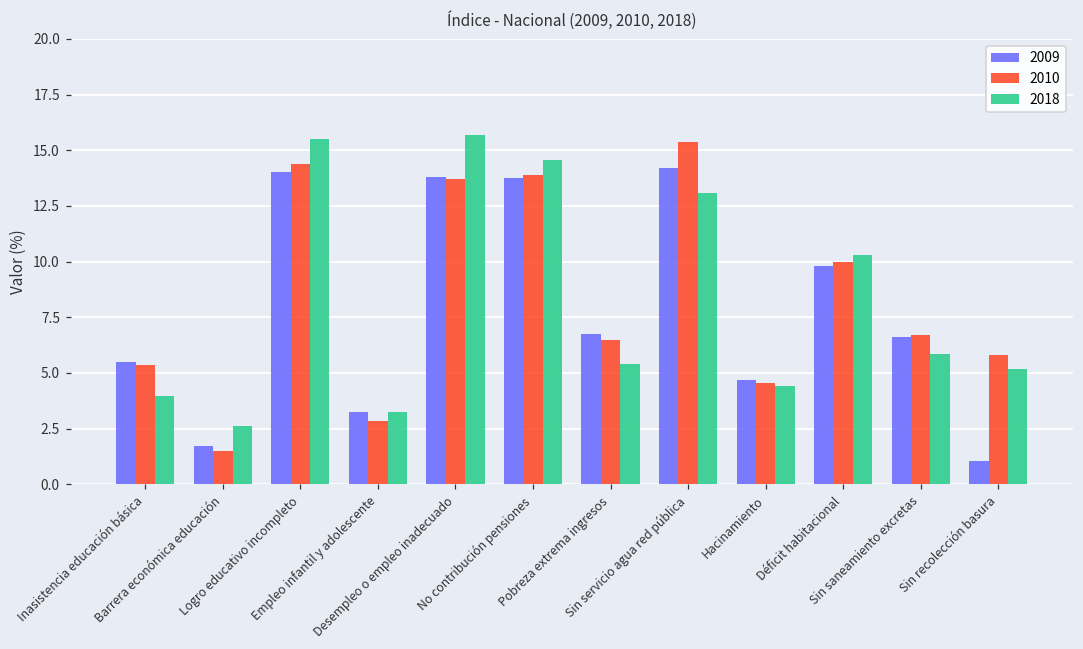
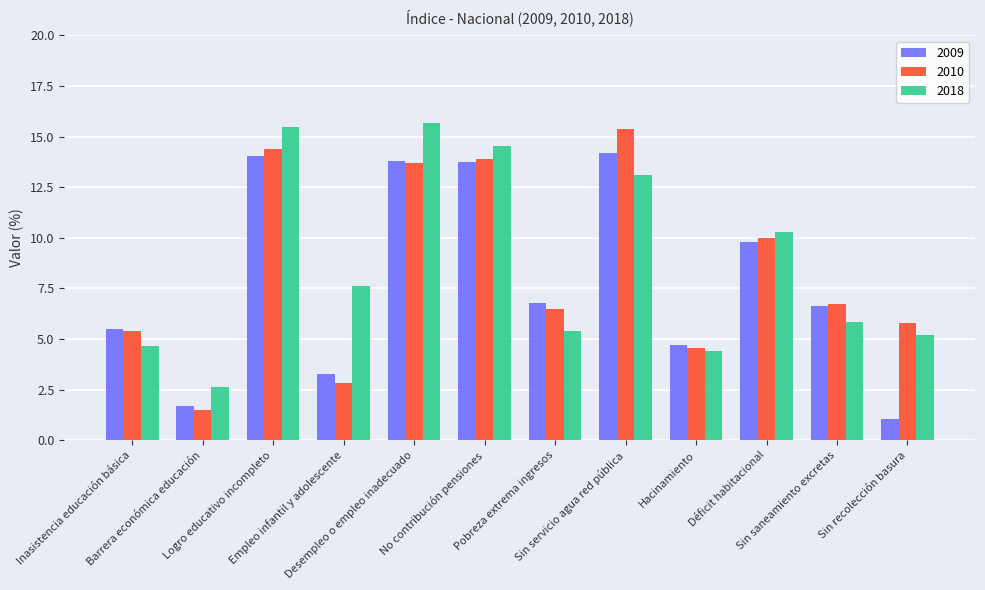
  {
    "2009": {
      "Inasistencia educación básica": 5.5,
      "Barrera económica educación": 1.7,
      "Logro educativo incompleto": 14.0,
      "Empleo infantil y adolescente": 3.3,
      "Desempleo o empleo inadecuado": 13.8,
      "No contribución pensiones": 13.7,
      "Pobreza extrema ingresos": 6.8,
      "Sin servicio agua red pública": 14.2,
      "Hacinamiento": 4.7,
      "Déficit habitacional": 9.8,
      "Sin saneamiento excretas": 6.6,
      "Sin recolección basura": 1.0
    },
    "2010": {
      "Inasistencia educación básica": 5.4,
      "Barrera económica educación": 1.5,
      "Logro educativo incompleto": 14.4,
      "Empleo infantil y adolescente": 2.8,
      "Desempleo o empleo inadecuado": 13.7,
      "No contribución pensiones": 13.9,
      "Pobreza extrema ingresos": 6.5,
      "Sin servicio agua red pública": 15.4,
      "Hacinamiento": 4.5,
      "Déficit habitacional": 10.0,
      "Sin saneamiento excretas": 6.7,
      "Sin recolección basura": 5.8
    },
    "2018": {
-     "Inasistencia educación básica": 4.0,
+     "Inasistencia educación básica": 4.6,
      "Barrera económica educación": 2.6,
      "Logro educativo incompleto": 15.5,
-     "Empleo infantil y adolescente": 3.3,
+     "Empleo infantil y adolescente": 7.6,
      "Desempleo o empleo inadecuado": 15.7,
      "No contribución pensiones": 14.5,
      "Pobreza extrema ingresos": 5.4,
      "Sin servicio agua red pública": 13.1,
      "Hacinamiento": 4.4,
      "Déficit habitacional": 10.3,
      "Sin saneamiento excretas": 5.8,
      "Sin recolección basura": 5.2
    }
  }
